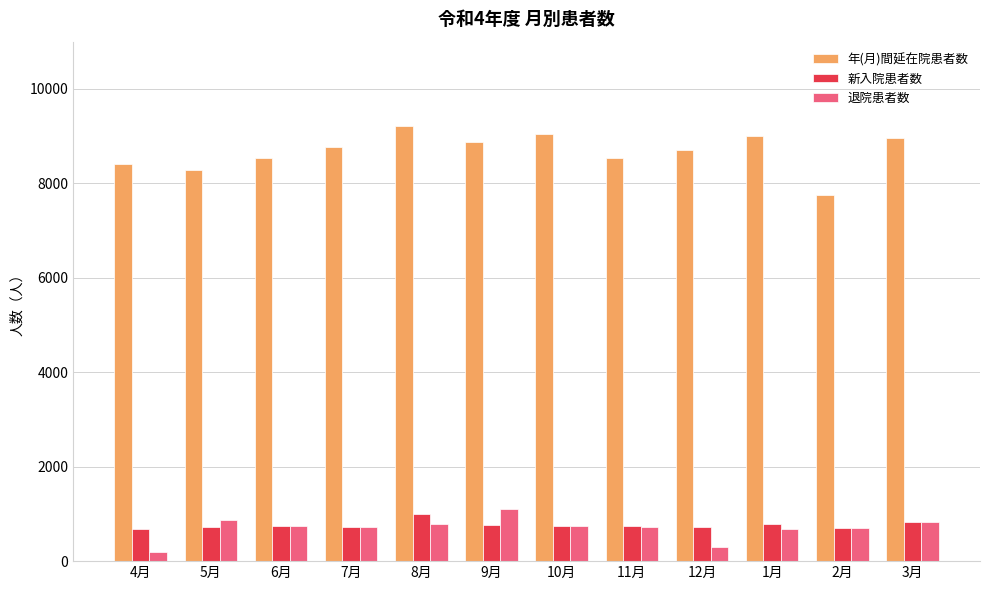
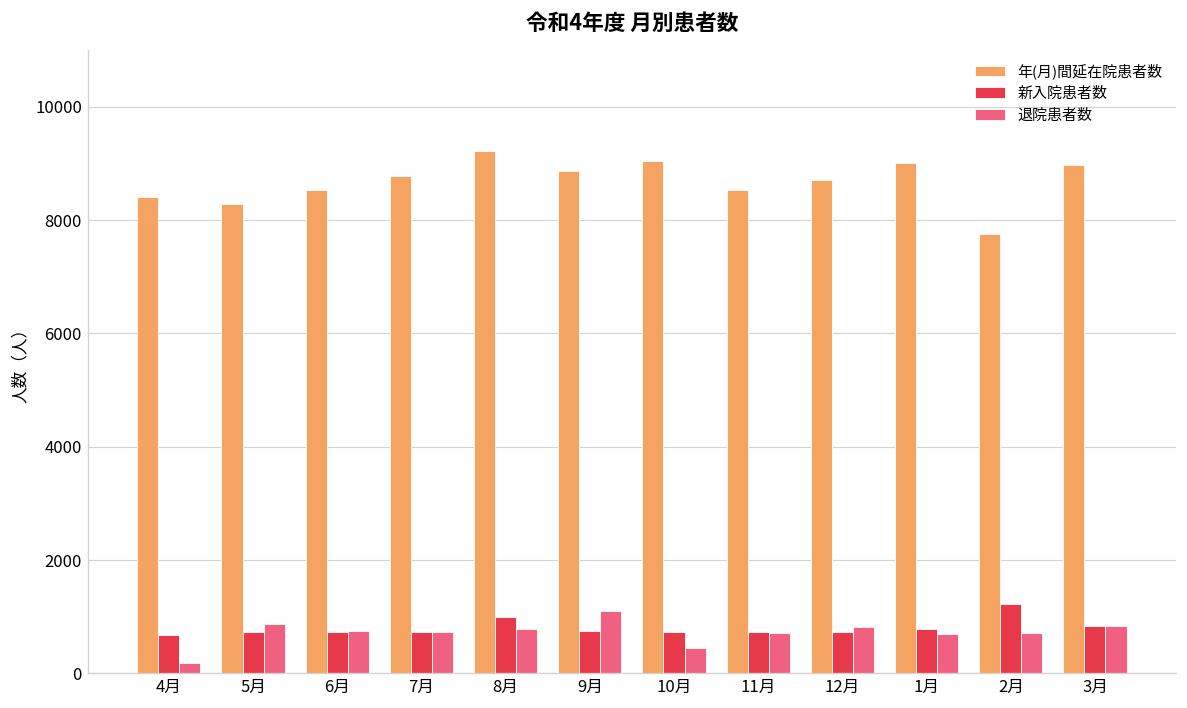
  {
    "年(月)間延在院患者数": {
      "4月": 8400,
      "5月": 8300,
      "6月": 8500,
      "7月": 8800,
      "8月": 9200,
      "9月": 8900,
      "10月": 9000,
      "11月": 8500,
      "12月": 8700,
      "1月": 9000,
      "2月": 7700,
      "3月": 9000
    },
    "新入院患者数": {
      "4月": 700,
      "5月": 700,
      "6月": 700,
      "7月": 700,
      "8月": 1000,
      "9月": 800,
      "10月": 700,
      "11月": 700,
      "12月": 700,
      "1月": 800,
-     "2月": 700,
+     "2月": 1200,
      "3月": 800
    },
    "退院患者数": {
      "4月": 200,
      "5月": 900,
      "6月": 700,
      "7月": 700,
      "8月": 800,
      "9月": 1100,
-     "10月": 800,
+     "10月": 400,
      "11月": 700,
-     "12月": 300,
+     "12月": 800,
      "1月": 700,
      "2月": 700,
      "3月": 800
    }
  }
